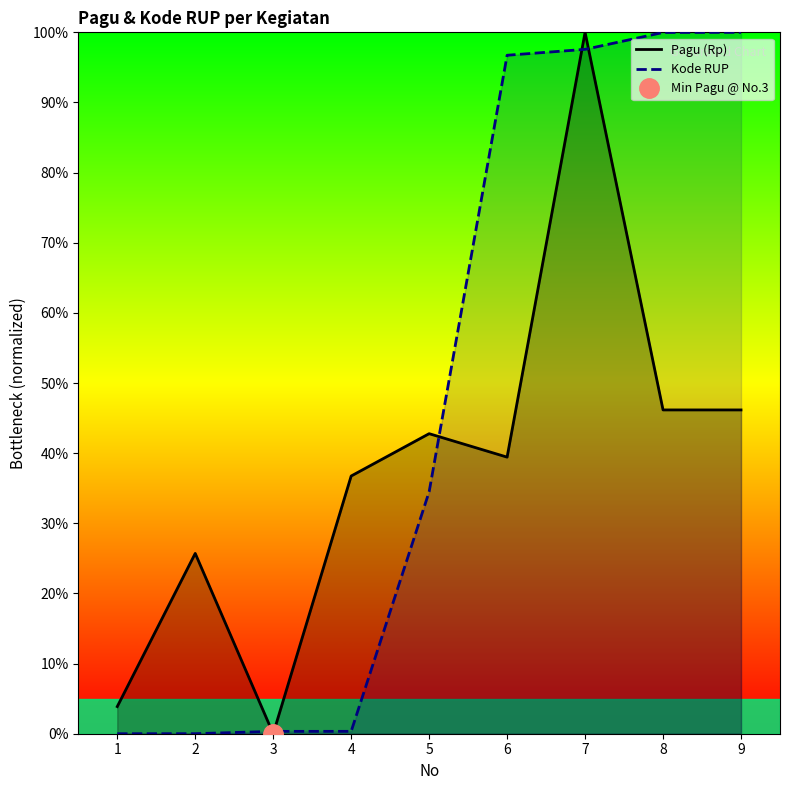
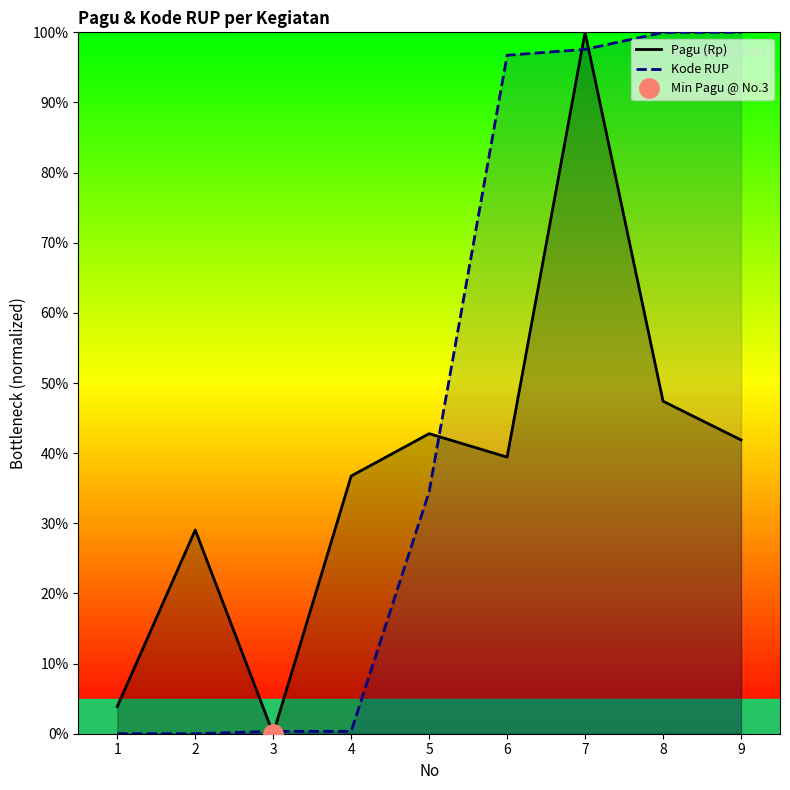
  {
    "Pagu (Rp)": {
-     "2": "26%",
+     "2": "29%",
      "4": "37%",
      "5": "43%",
      "6": "39%",
      "7": "100%",
-     "8": "46%",
-     "9": "46%"
+     "8": "47%",
+     "9": "42%"
    },
    "Kode RUP": {
      "5": "34%",
      "6": "97%",
      "7": "98%",
      "8": "100%",
      "9": "100%"
    }
  }
